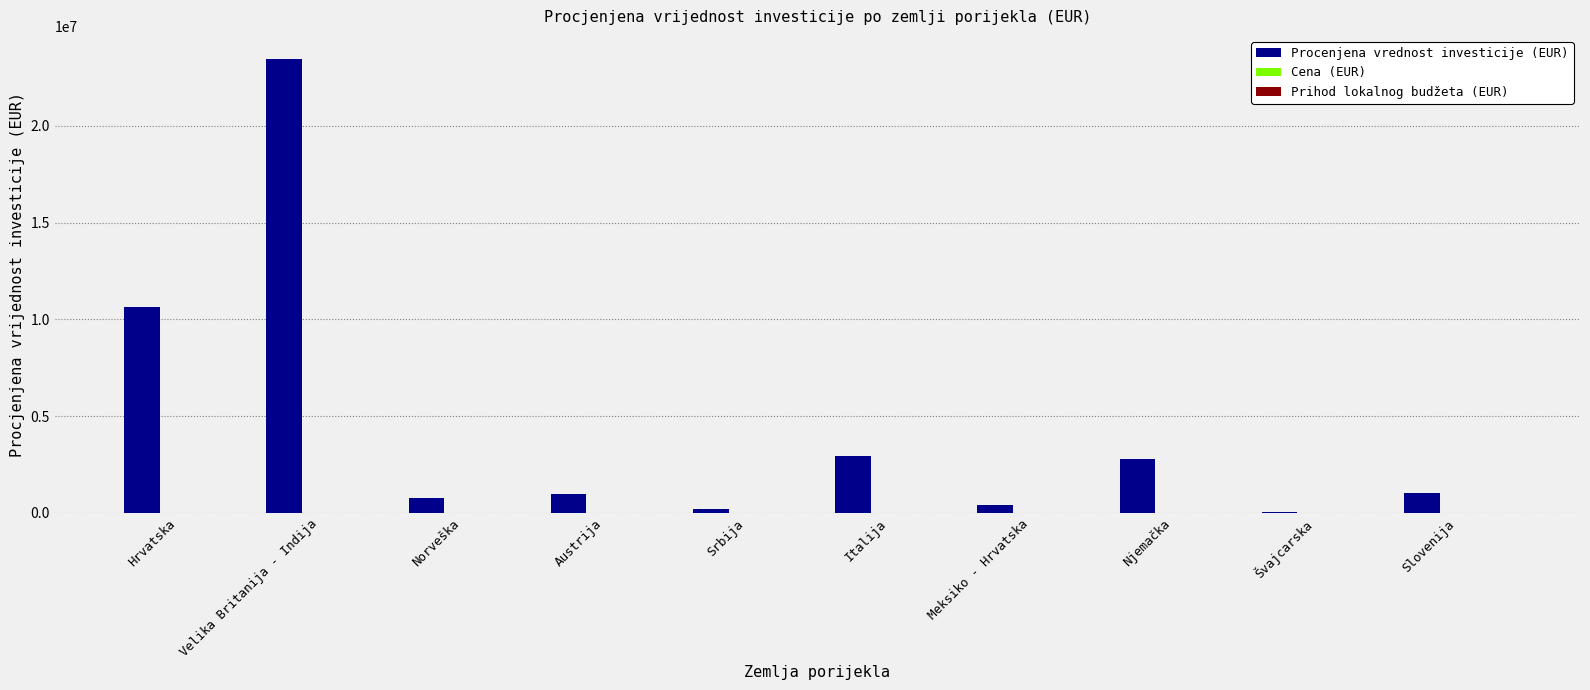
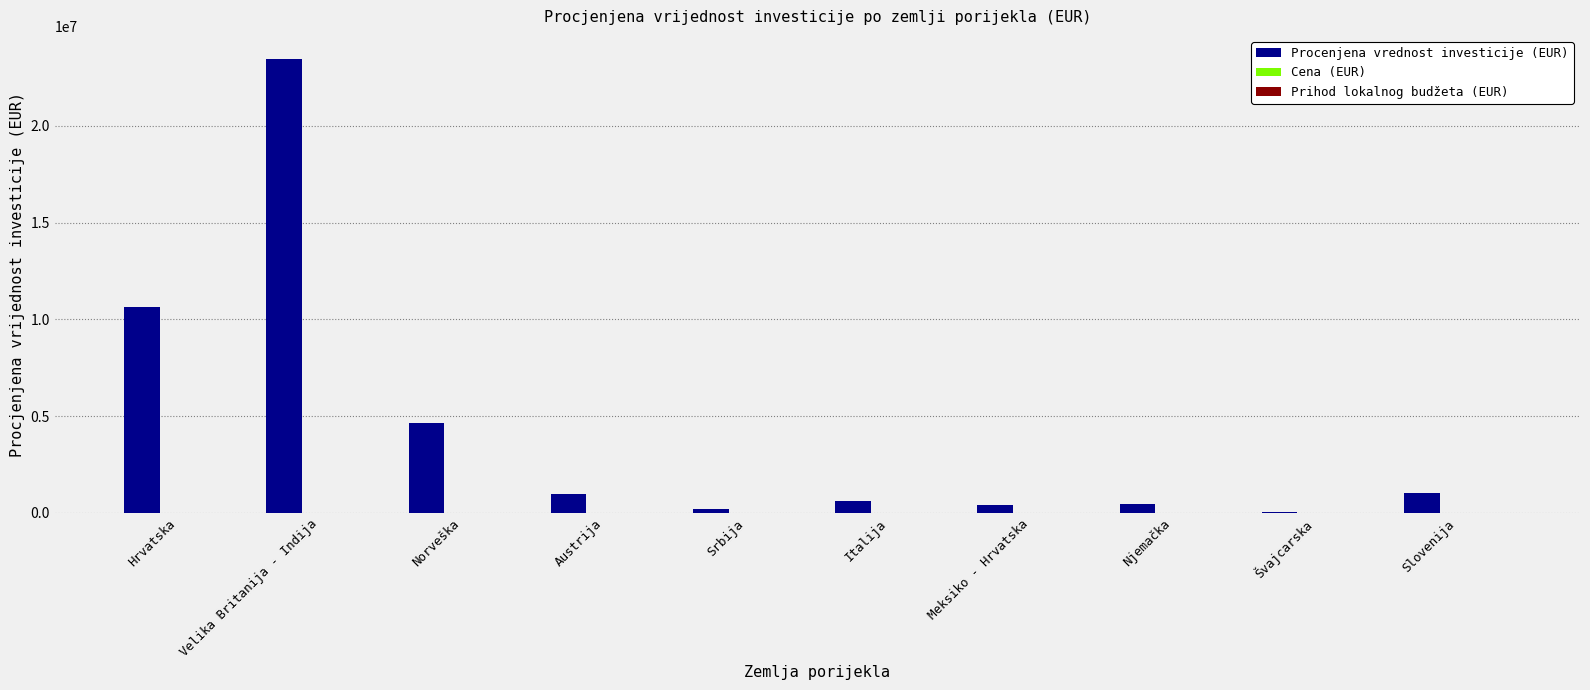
  {
    "Procenjena vrednost investicije (EUR)": {
      "Hrvatska": 10600000,
      "Velika Britanija - Indija": 23500000,
-     "Norveška": 800000,
+     "Norveška": 4600000,
      "Austrija": 1000000,
      "Srbija": 200000,
-     "Italija": 3000000,
+     "Italija": 600000,
      "Meksiko - Hrvatska": 400000,
-     "Njemačka": 2800000,
+     "Njemačka": 400000,
      "Slovenija": 1000000
    },
    "Cena (EUR)": {
      "Hrvatska": 0,
      "Velika Britanija - Indija": 0,
      "Norveška": 0,
      "Austrija": 0,
      "Srbija": 0,
      "Italija": 0,
      "Meksiko - Hrvatska": 0,
      "Njemačka": 0,
      "Švajcarska": 0,
      "Slovenija": 0
    },
    "Prihod lokalnog budžeta (EUR)": {
      "Hrvatska": 0,
      "Velika Britanija - Indija": 0,
      "Norveška": 0,
      "Austrija": 0,
      "Srbija": 0,
      "Italija": 0,
      "Meksiko - Hrvatska": 0,
      "Njemačka": 0,
      "Švajcarska": 0,
      "Slovenija": 0
    }
  }
